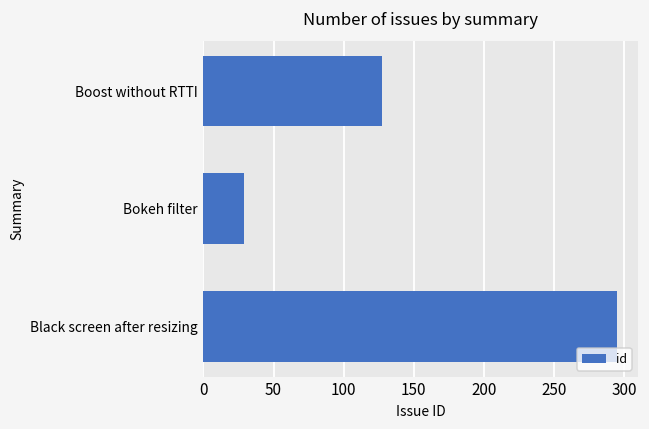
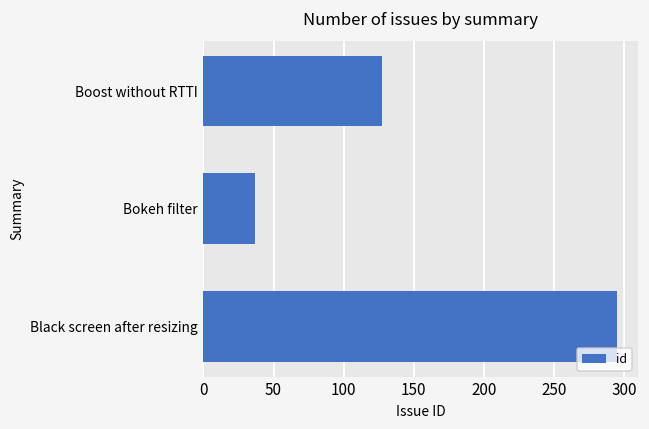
  {
    "Boost without RTTI": 127,
-   "Bokeh filter": 29,
+   "Bokeh filter": 37,
    "Black screen after resizing": 295
  }
